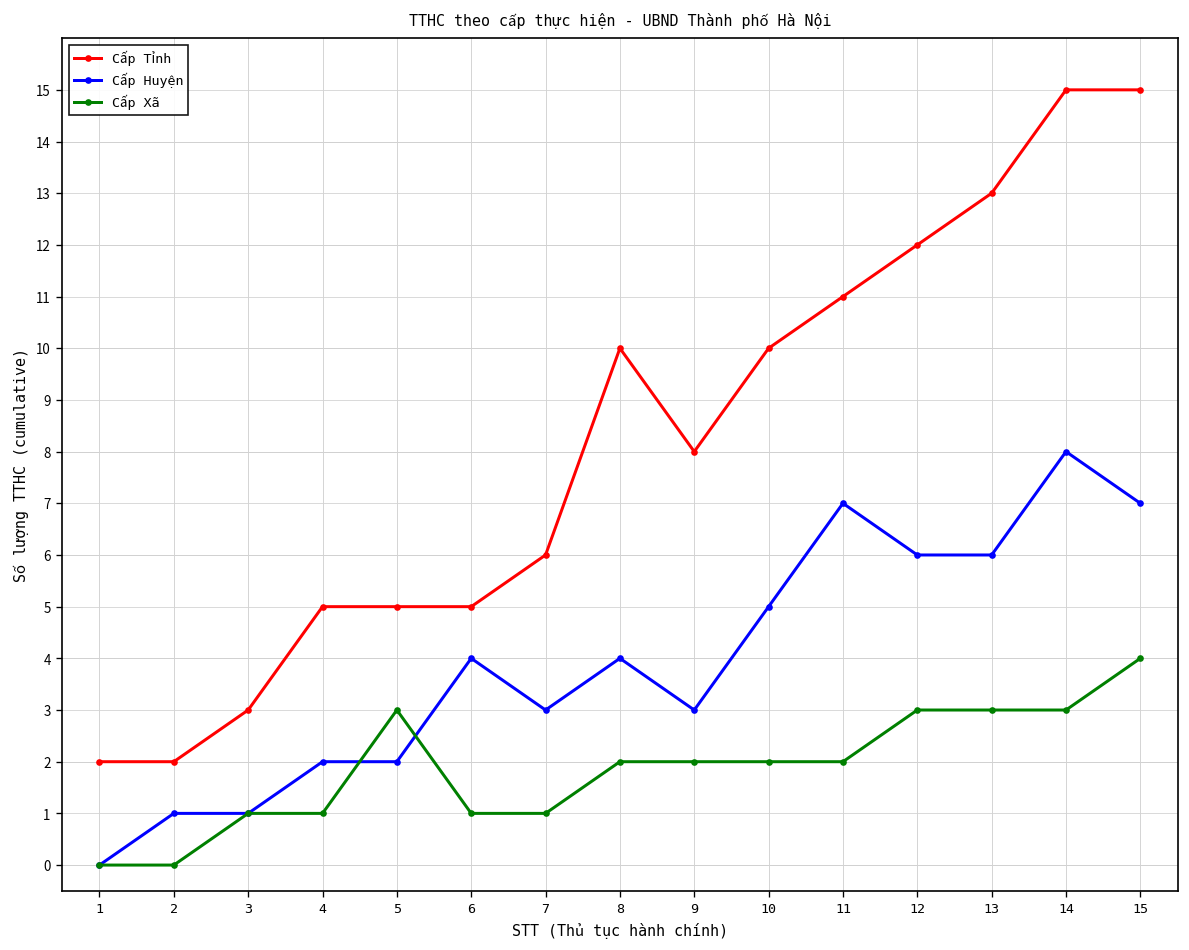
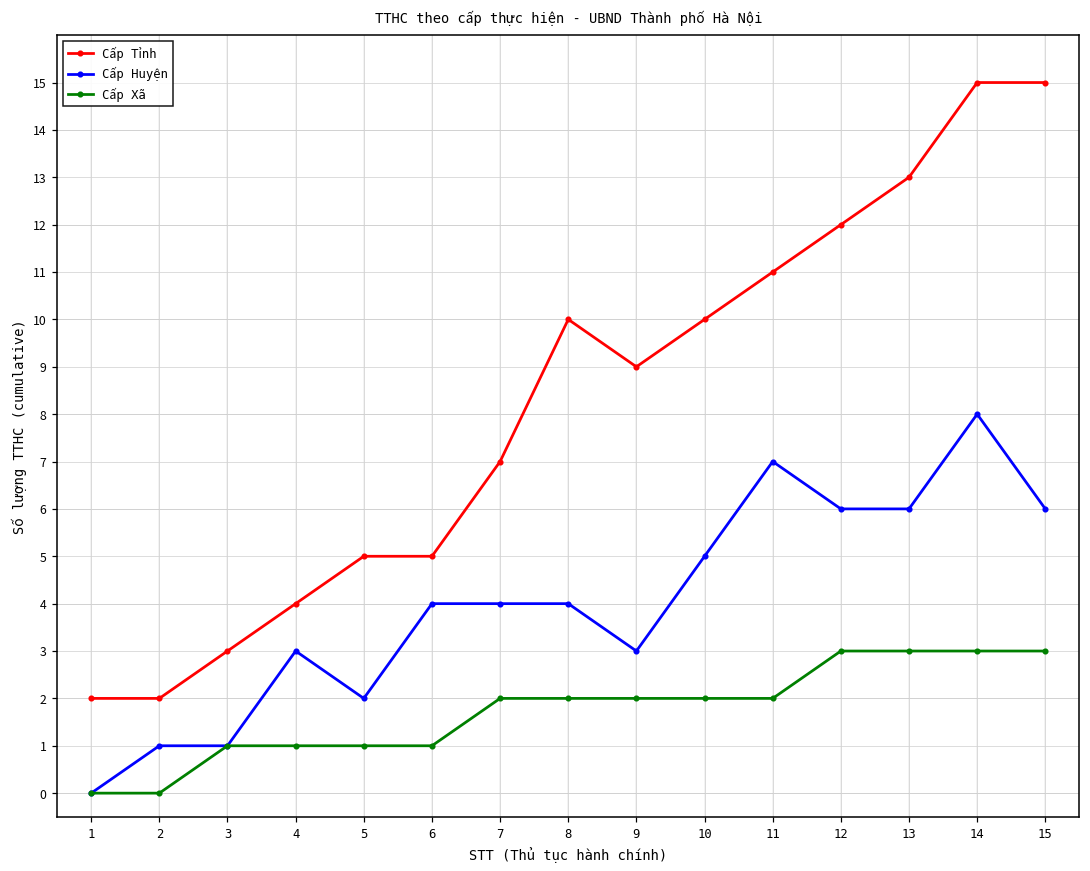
  {
    "Cấp Tỉnh": {
      "1": 2,
      "2": 2,
      "3": 3,
-     "4": 5,
+     "4": 4,
      "5": 5,
      "6": 5,
-     "7": 6,
+     "7": 7,
      "8": 10,
-     "9": 8,
+     "9": 9,
      "10": 10,
      "11": 11,
      "12": 12,
      "13": 13,
      "14": 15,
      "15": 15
    },
    "Cấp Huyện": {
      "2": 1,
-     "4": 2,
+     "4": 3,
      "5": 2,
      "6": 4,
-     "7": 3,
+     "7": 4,
      "8": 4,
      "9": 3,
      "10": 5,
      "11": 7,
      "12": 6,
      "13": 6,
      "14": 8,
-     "15": 7
+     "15": 6
    },
    "Cấp Xã": {
      "2": 0,
      "4": 1,
-     "5": 3,
+     "5": 1,
      "6": 1,
-     "7": 1,
+     "7": 2,
      "8": 2,
      "9": 2,
      "10": 2,
      "11": 2,
      "12": 3,
      "13": 3,
      "14": 3,
-     "15": 4
+     "15": 3
    }
  }
